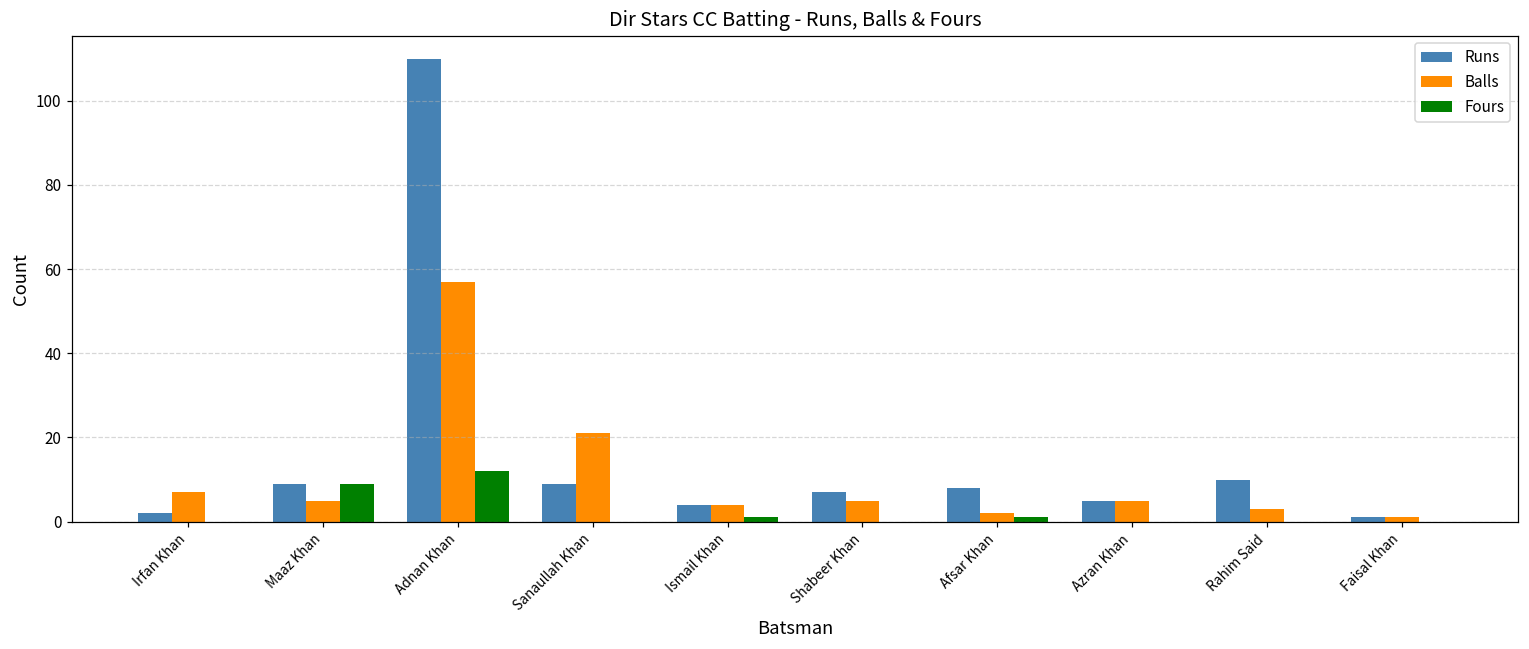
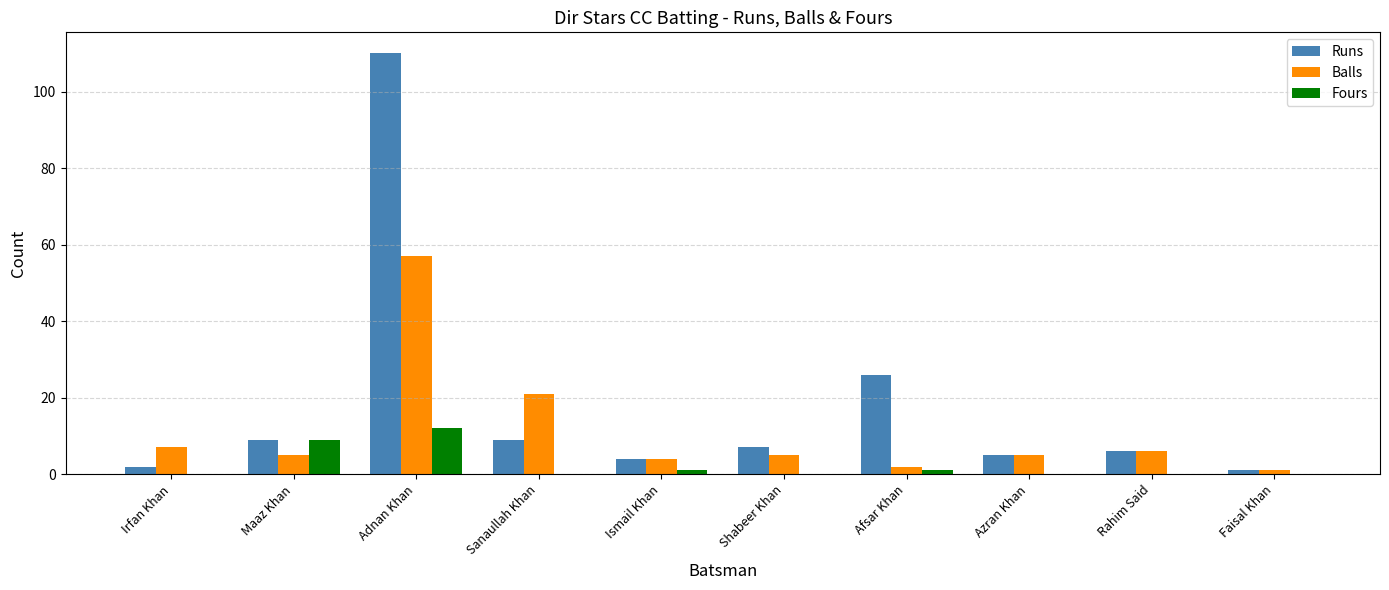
  {
    "Runs": {
      "Irfan Khan": 2,
      "Maaz Khan": 9,
      "Adnan Khan": 110,
      "Sanaullah Khan": 9,
      "Ismail Khan": 4,
      "Shabeer Khan": 7,
-     "Afsar Khan": 8,
+     "Afsar Khan": 26,
      "Azran Khan": 5,
-     "Rahim Said": 10,
+     "Rahim Said": 6,
      "Faisal Khan": 1
    },
    "Balls": {
      "Irfan Khan": 7,
      "Maaz Khan": 5,
      "Adnan Khan": 57,
      "Sanaullah Khan": 21,
      "Ismail Khan": 4,
      "Shabeer Khan": 5,
      "Afsar Khan": 2,
      "Azran Khan": 5,
-     "Rahim Said": 3,
+     "Rahim Said": 6,
      "Faisal Khan": 1
    },
    "Fours": {
      "Irfan Khan": 0,
      "Maaz Khan": 9,
      "Adnan Khan": 12,
      "Sanaullah Khan": 0,
      "Ismail Khan": 1,
      "Shabeer Khan": 0,
      "Afsar Khan": 1,
      "Azran Khan": 0,
      "Rahim Said": 0,
      "Faisal Khan": 0
    }
  }
